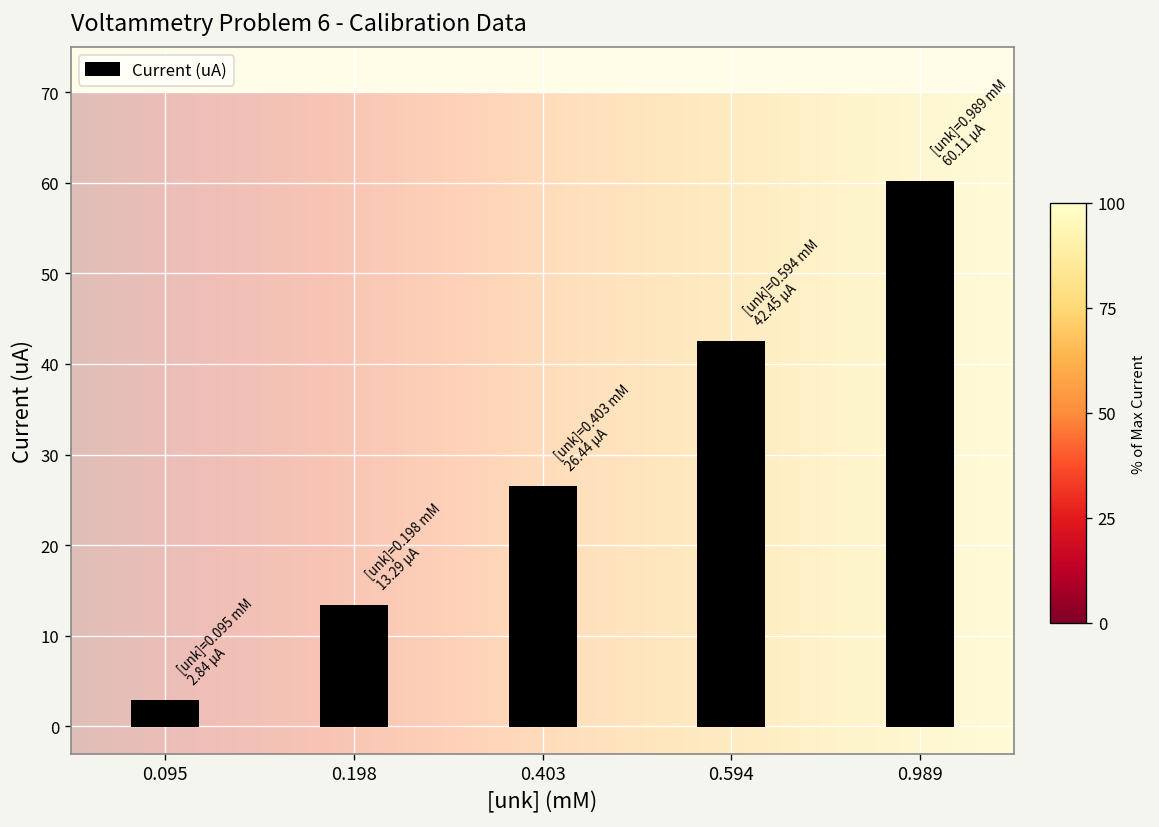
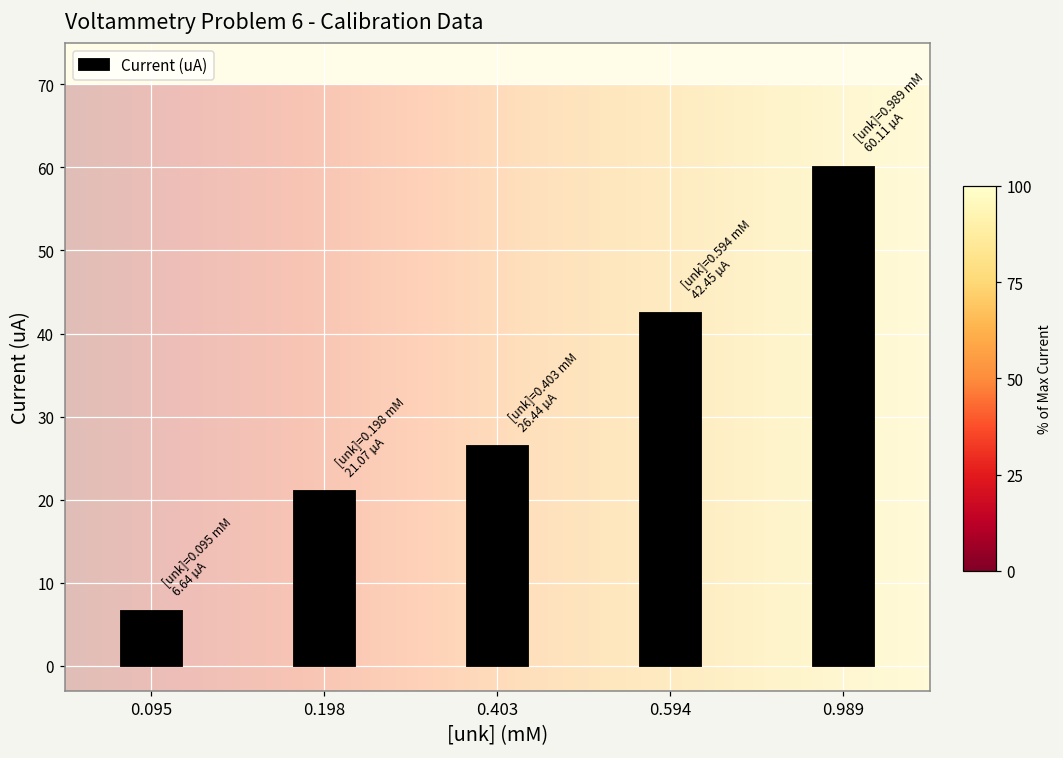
  {
-   "0.095": 2.84,
-   "0.198": 13.29,
+   "0.095": 6.64,
+   "0.198": 21.07,
    "0.403": 26.44,
    "0.594": 42.45,
    "0.989": 60.11
  }
